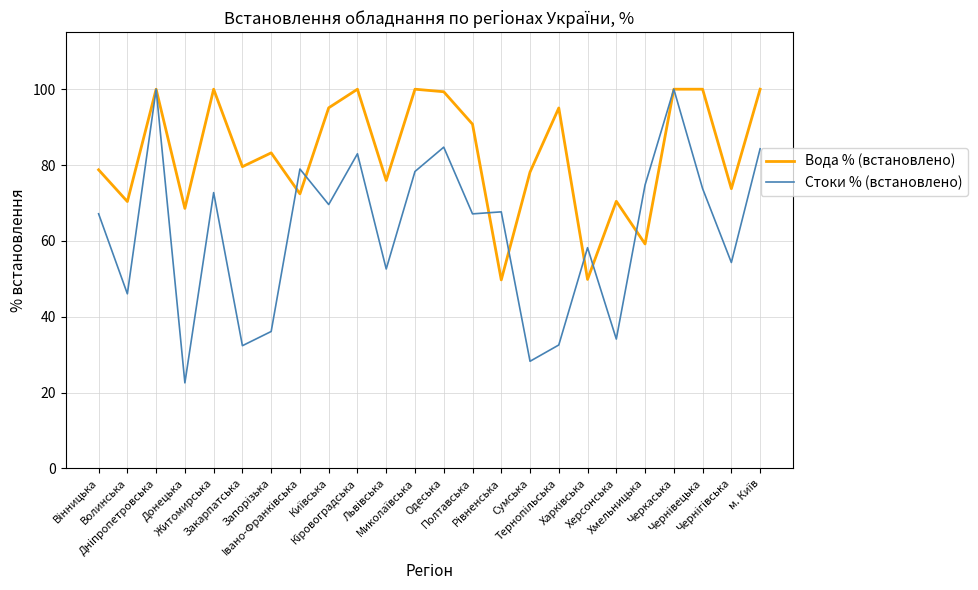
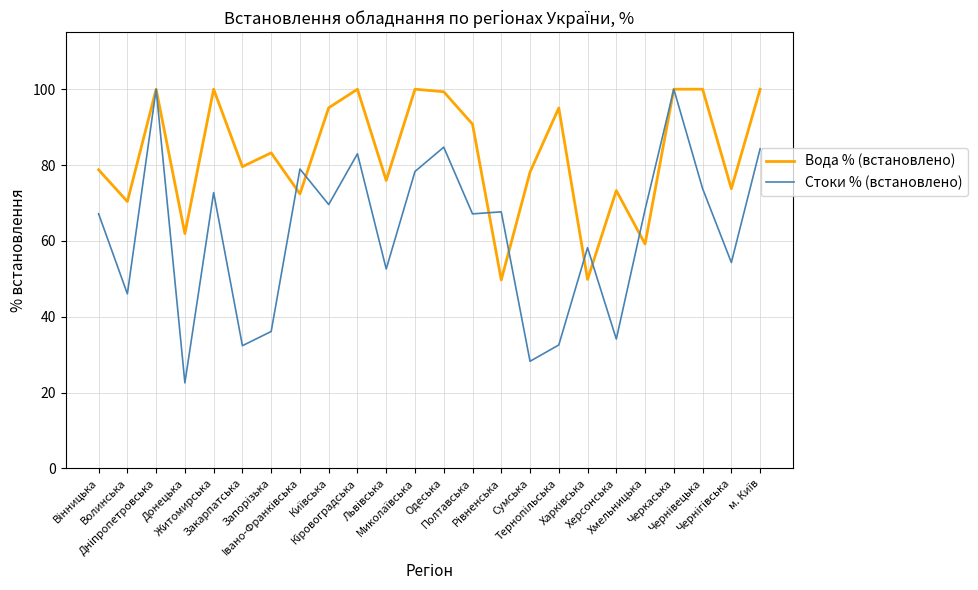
  {
    "Вода % (встановлено)": {
      "Вінницька": 79,
      "Волинська": 70,
-     "Донецька": 69,
+     "Донецька": 62,
      "Житомирська": 100,
      "Закарпатська": 80,
      "Запорізька": 83,
      "Івано-Франківська": 72,
      "Київська": 95,
      "Кіровоградська": 100,
      "Львівська": 76,
      "Миколаївська": 100,
      "Одеська": 99,
      "Полтавська": 91,
      "Рівненська": 50,
      "Сумська": 78,
      "Тернопільська": 95,
      "Харківська": 50,
-     "Херсонська": 70,
+     "Херсонська": 73,
      "Хмельницька": 59,
      "Чернівецька": 100,
      "Чернігівська": 74,
      "м. Київ": 100
    },
    "Стоки % (встановлено)": {
      "Вінницька": 67,
      "Волинська": 46,
      "Донецька": 23,
      "Житомирська": 73,
      "Закарпатська": 32,
      "Запорізька": 36,
      "Івано-Франківська": 79,
      "Київська": 70,
      "Кіровоградська": 83,
      "Львівська": 53,
      "Миколаївська": 78,
      "Одеська": 85,
      "Полтавська": 67,
      "Рівненська": 68,
      "Сумська": 28,
      "Тернопільська": 33,
      "Харківська": 58,
      "Херсонська": 34,
-     "Хмельницька": 75,
+     "Хмельницька": 68,
      "Чернівецька": 74,
      "Чернігівська": 54,
      "м. Київ": 84
    }
  }
